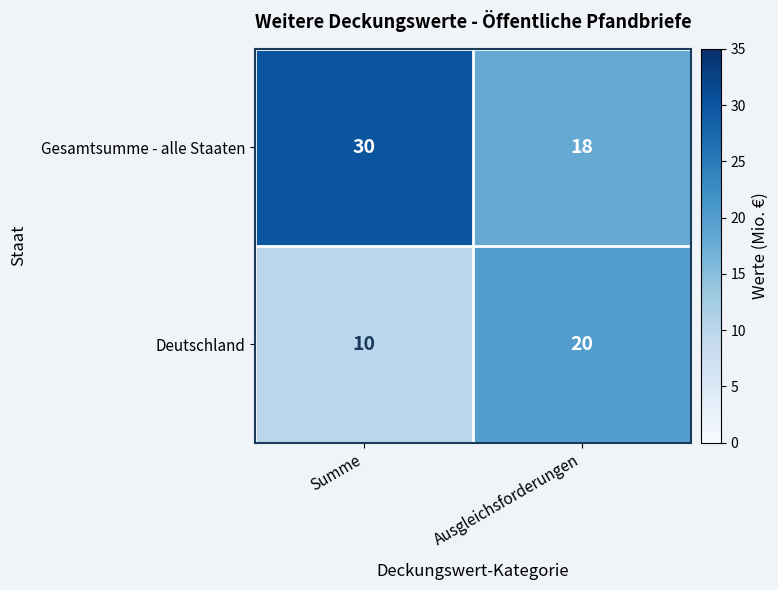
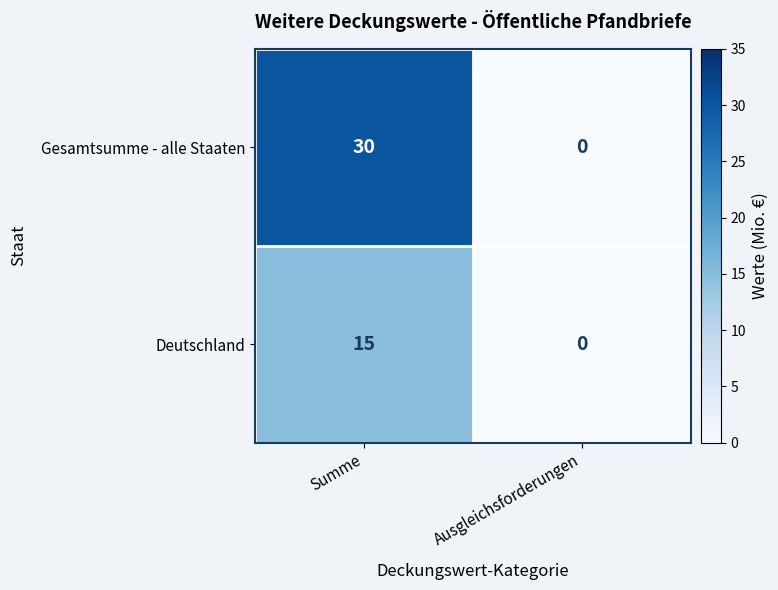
  {
    "Gesamtsumme - alle Staaten": {
      "Summe": 30,
-     "Ausgleichsforderungen": 18
+     "Ausgleichsforderungen": 0
    },
    "Deutschland": {
-     "Summe": 10,
-     "Ausgleichsforderungen": 20
+     "Summe": 15,
+     "Ausgleichsforderungen": 0
    }
  }
